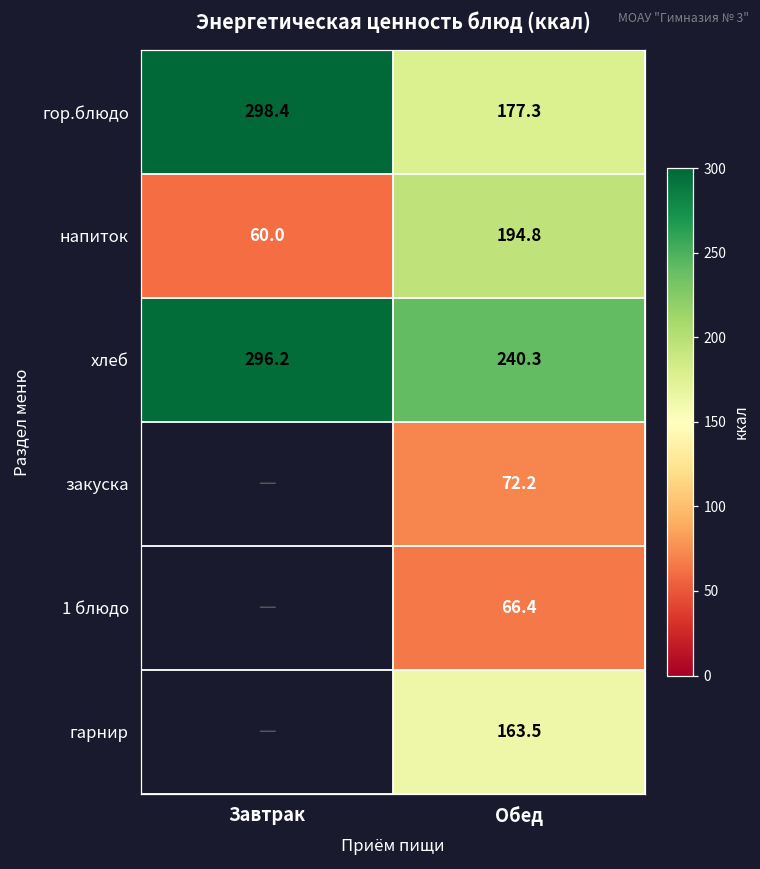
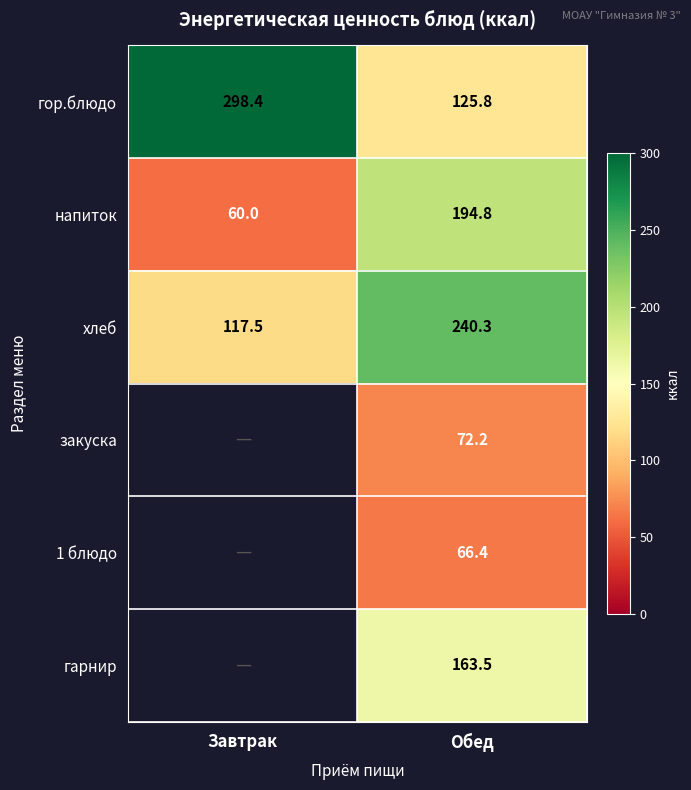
  {
    "гор.блюдо": {
      "Завтрак": 298.4,
-     "Обед": 177.3
+     "Обед": 125.8
    },
    "напиток": {
      "Завтрак": 60.0,
      "Обед": 194.8
    },
    "хлеб": {
-     "Завтрак": 296.2,
+     "Завтрак": 117.5,
      "Обед": 240.3
    },
    "закуска": {
      "Обед": 72.2
    },
    "1 блюдо": {
      "Обед": 66.4
    },
    "гарнир": {
      "Обед": 163.5
    }
  }
